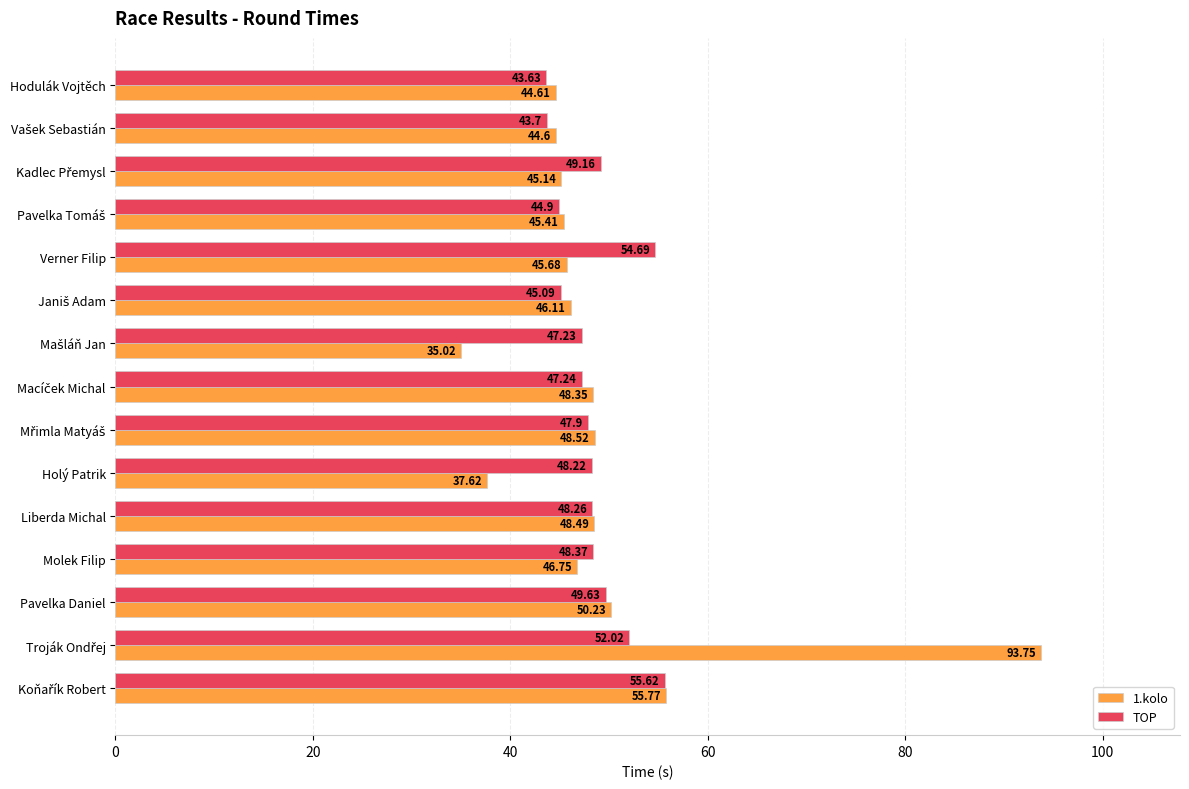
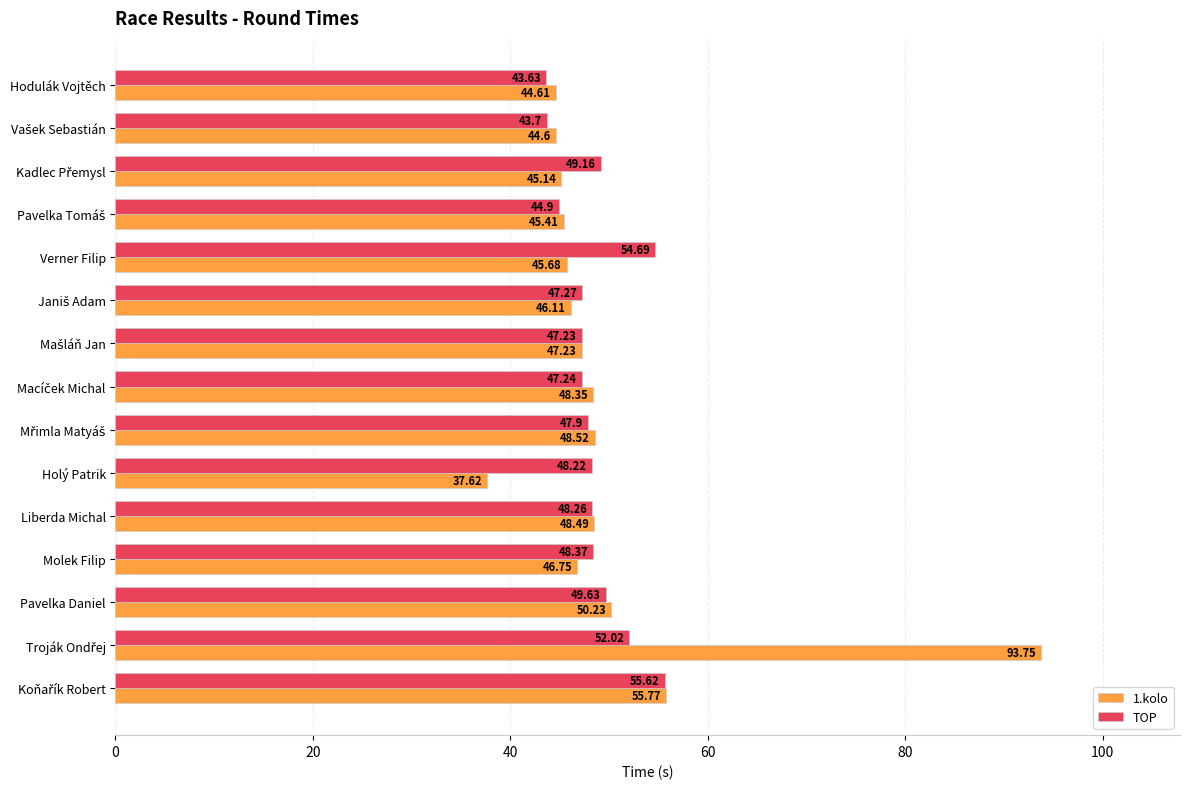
  {
    "1.kolo": {
      "Hodulák Vojtěch": 44.61,
      "Vašek Sebastián": 44.6,
      "Kadlec Přemysl": 45.14,
      "Pavelka Tomáš": 45.41,
      "Verner Filip": 45.68,
      "Janiš Adam": 46.11,
-     "Mašláň Jan": 35.02,
+     "Mašláň Jan": 47.23,
      "Macíček Michal": 48.35,
      "Mřimla Matyáš": 48.52,
      "Holý Patrik": 37.62,
      "Liberda Michal": 48.49,
      "Molek Filip": 46.75,
      "Pavelka Daniel": 50.23,
      "Troják Ondřej": 93.75,
      "Koňařík Robert": 55.77
    },
    "TOP": {
      "Hodulák Vojtěch": 43.63,
      "Vašek Sebastián": 43.7,
      "Kadlec Přemysl": 49.16,
      "Pavelka Tomáš": 44.9,
      "Verner Filip": 54.69,
-     "Janiš Adam": 45.09,
+     "Janiš Adam": 47.27,
      "Mašláň Jan": 47.23,
      "Macíček Michal": 47.24,
      "Mřimla Matyáš": 47.9,
      "Holý Patrik": 48.22,
      "Liberda Michal": 48.26,
      "Molek Filip": 48.37,
      "Pavelka Daniel": 49.63,
      "Troják Ondřej": 52.02,
      "Koňařík Robert": 55.62
    }
  }
